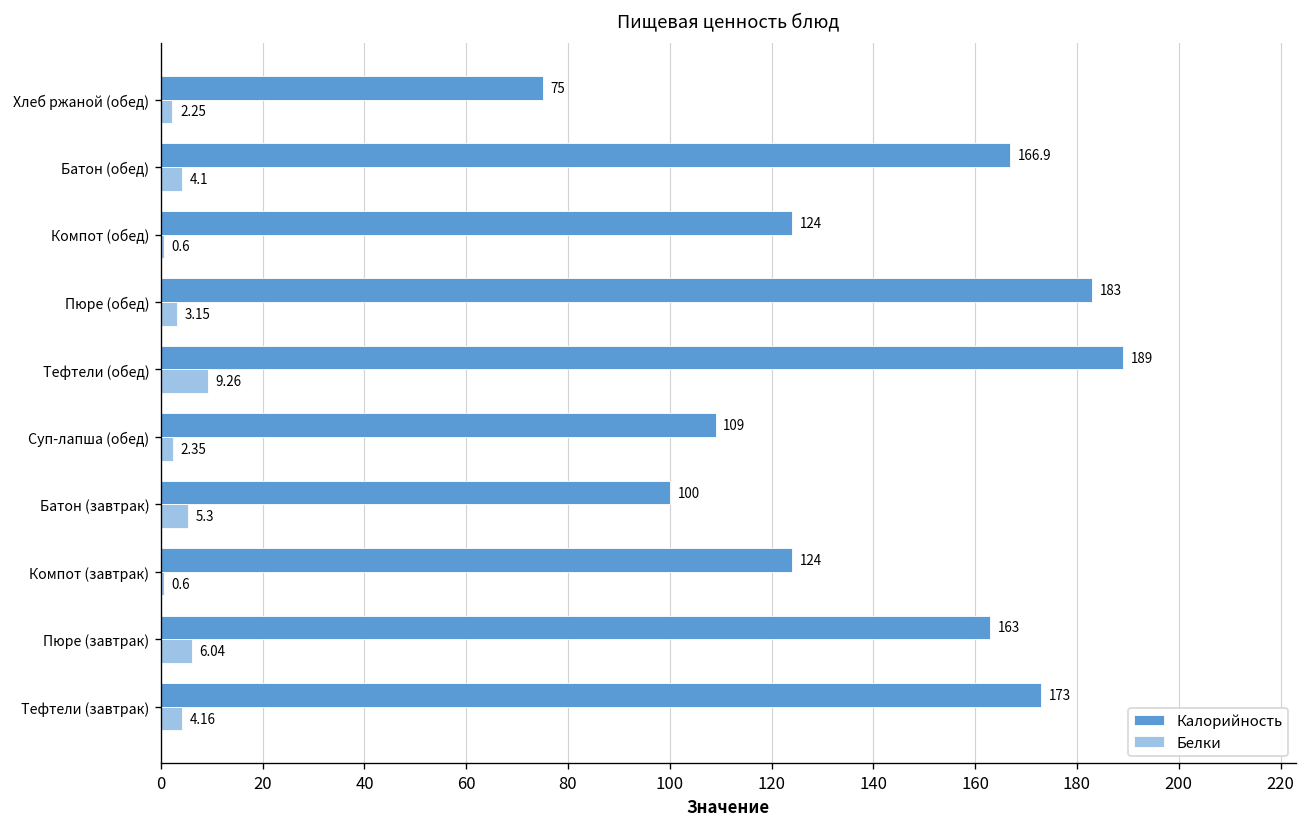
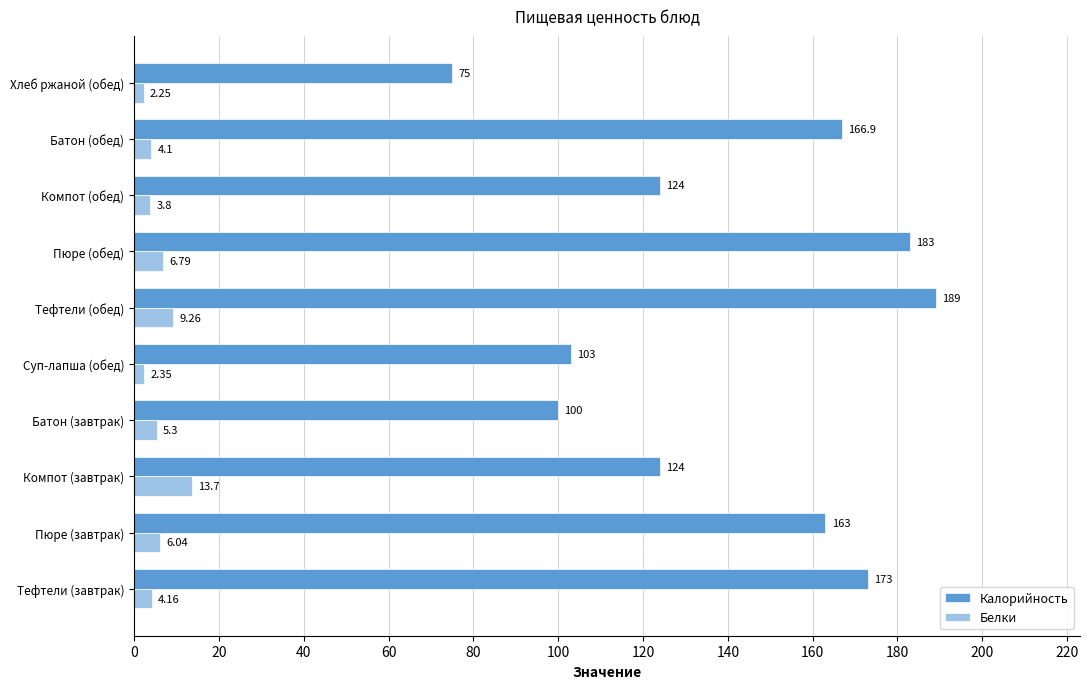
  {
    "Калорийность": {
      "Хлеб ржаной (обед)": 75,
      "Батон (обед)": 166.9,
      "Компот (обед)": 124,
      "Пюре (обед)": 183,
      "Тефтели (обед)": 189,
-     "Суп-лапша (обед)": 109,
+     "Суп-лапша (обед)": 103,
      "Батон (завтрак)": 100,
      "Компот (завтрак)": 124,
      "Пюре (завтрак)": 163,
      "Тефтели (завтрак)": 173
    },
    "Белки": {
      "Хлеб ржаной (обед)": 2.25,
      "Батон (обед)": 4.1,
-     "Компот (обед)": 0.6,
-     "Пюре (обед)": 3.15,
+     "Компот (обед)": 3.8,
+     "Пюре (обед)": 6.79,
      "Тефтели (обед)": 9.26,
      "Суп-лапша (обед)": 2.35,
      "Батон (завтрак)": 5.3,
-     "Компот (завтрак)": 0.6,
+     "Компот (завтрак)": 13.7,
      "Пюре (завтрак)": 6.04,
      "Тефтели (завтрак)": 4.16
    }
  }
